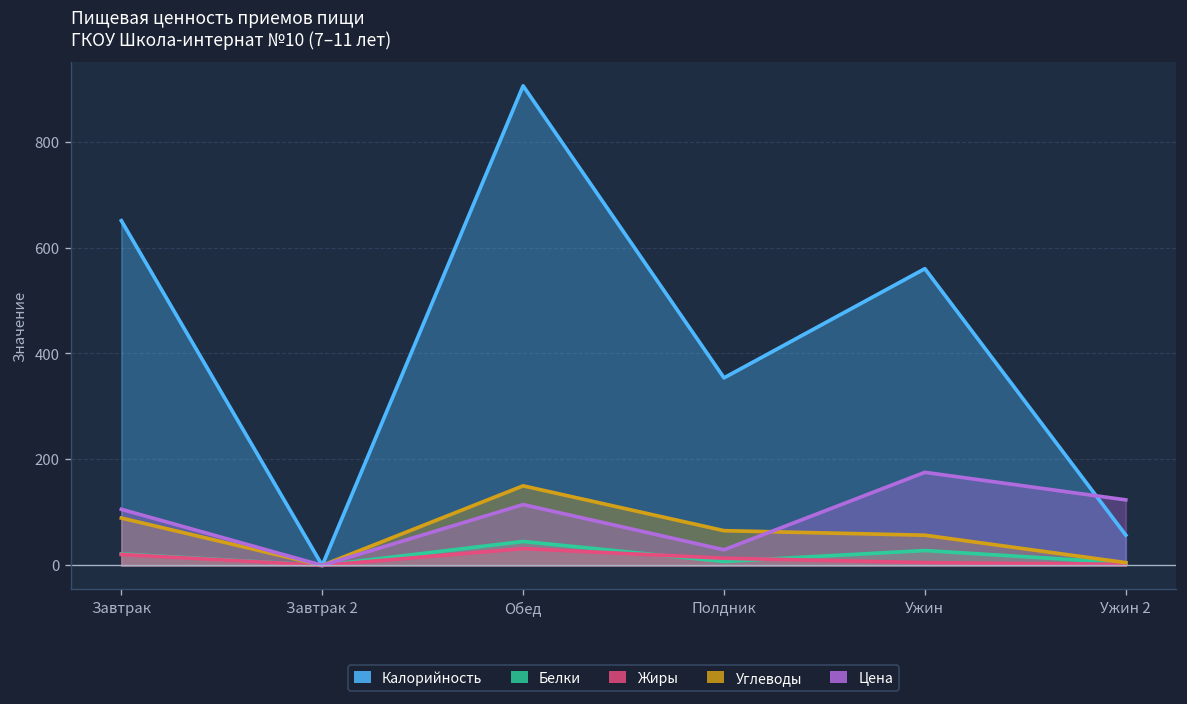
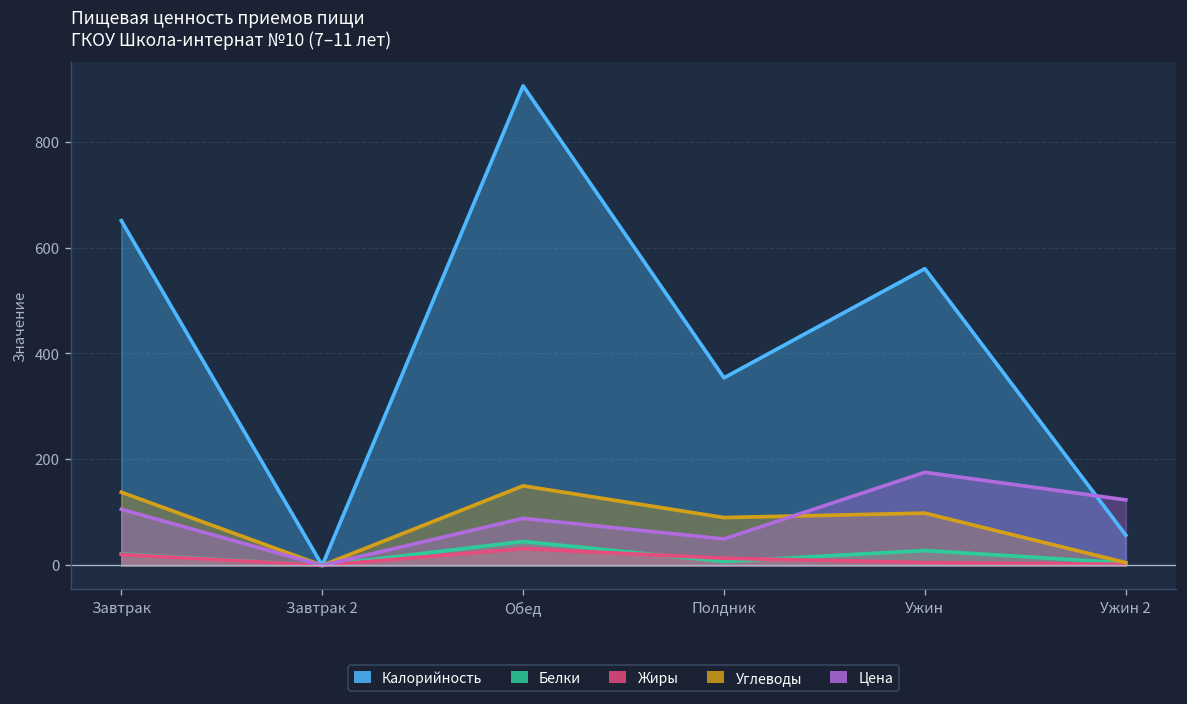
  {
    "Жиры": {
      "Обед": 30,
      "Полдник": 10,
      "Ужин": 10
    },
    "Углеводы": {
-     "Завтрак": 90,
+     "Завтрак": 140,
      "Обед": 150,
-     "Полдник": 70,
-     "Ужин": 60
+     "Полдник": 90,
+     "Ужин": 100
    },
    "Цена": {
      "Завтрак": 110,
-     "Обед": 110,
-     "Полдник": 30,
+     "Обед": 90,
+     "Полдник": 50,
      "Ужин": 180,
      "Ужин 2": 120
    }
  }
